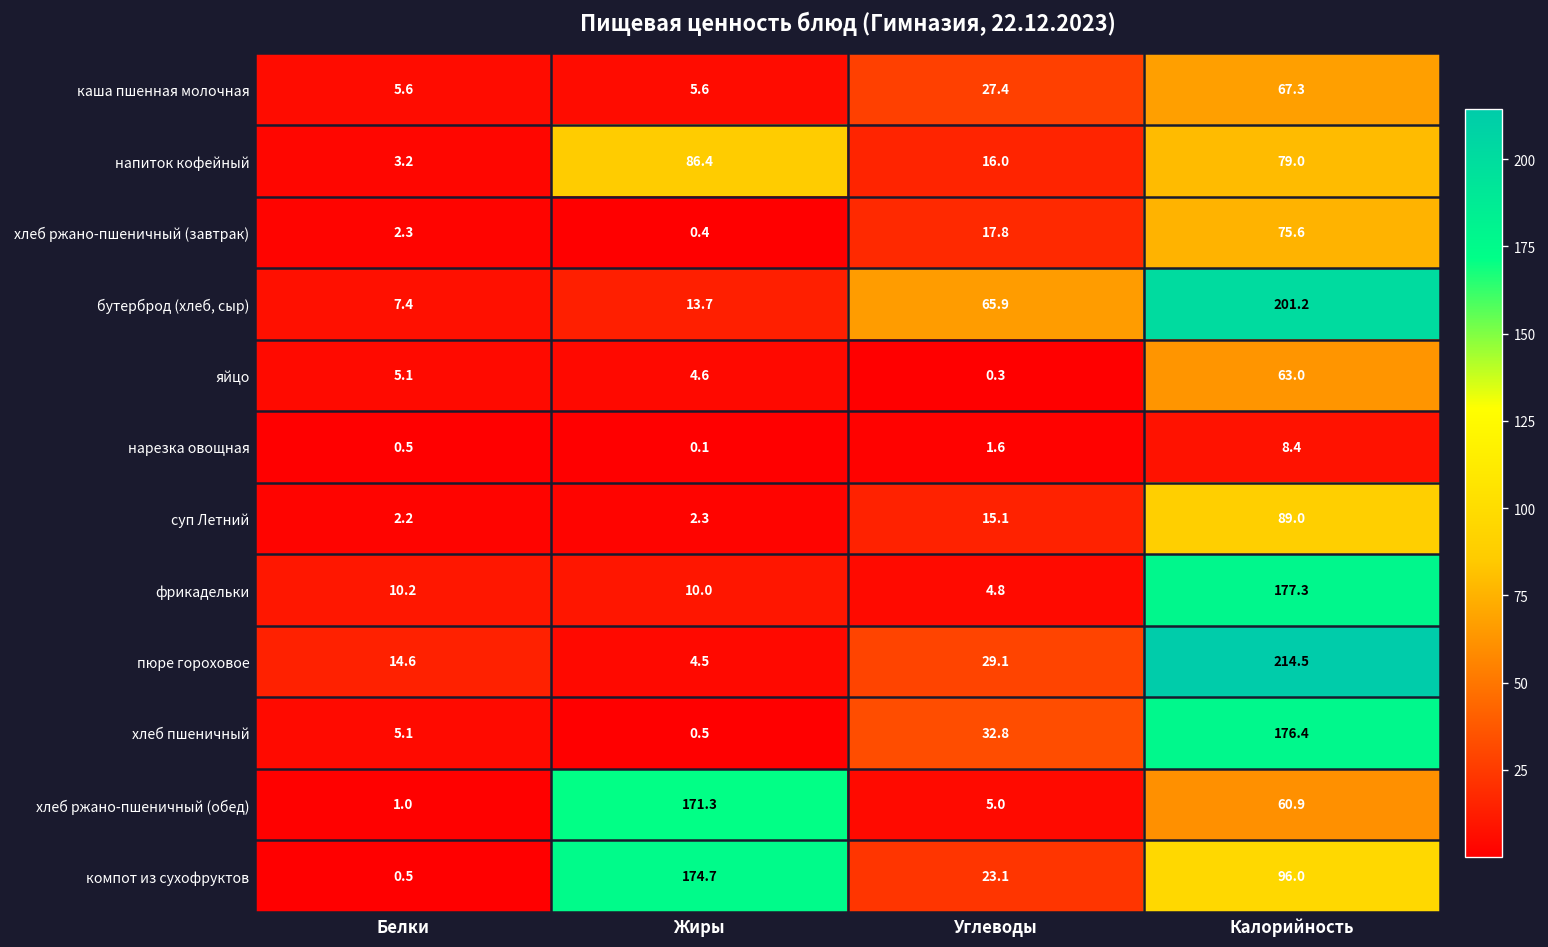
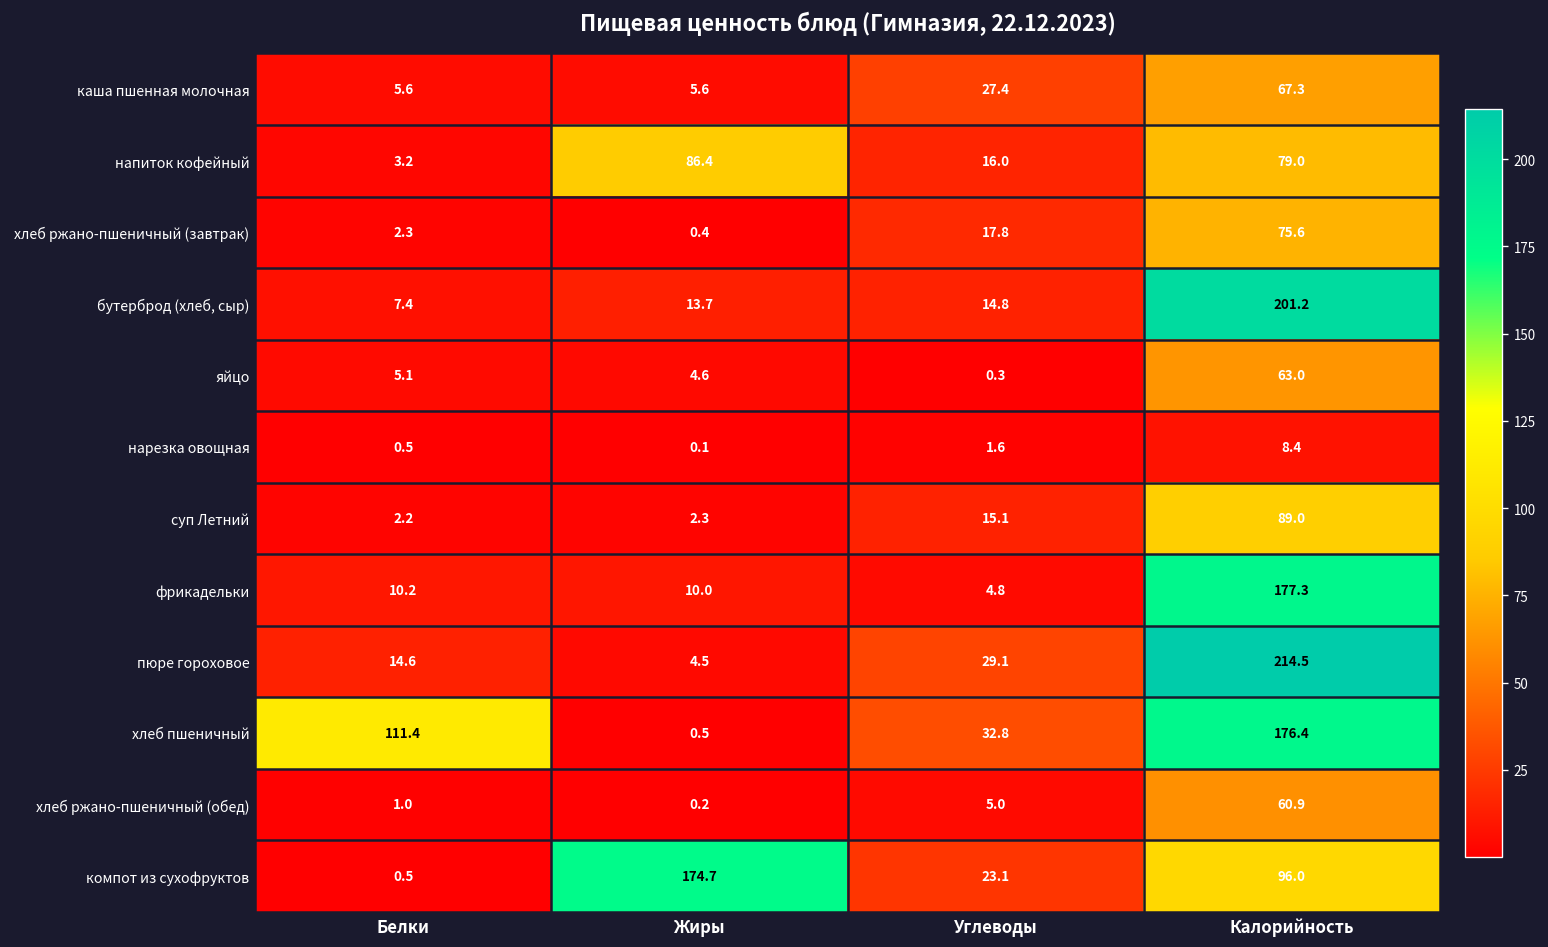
  {
    "каша пшенная молочная": {
      "Белки": 5.6,
      "Жиры": 5.6,
      "Углеводы": 27.4,
      "Калорийность": 67.3
    },
    "напиток кофейный": {
      "Белки": 3.2,
      "Жиры": 86.4,
      "Углеводы": 16.0,
      "Калорийность": 79.0
    },
    "хлеб ржано-пшеничный (завтрак)": {
      "Белки": 2.3,
      "Жиры": 0.4,
      "Углеводы": 17.8,
      "Калорийность": 75.6
    },
    "бутерброд (хлеб, сыр)": {
      "Белки": 7.4,
      "Жиры": 13.7,
-     "Углеводы": 65.9,
+     "Углеводы": 14.8,
      "Калорийность": 201.2
    },
    "яйцо": {
      "Белки": 5.1,
      "Жиры": 4.6,
      "Углеводы": 0.3,
      "Калорийность": 63.0
    },
    "нарезка овощная": {
      "Белки": 0.5,
      "Жиры": 0.1,
      "Углеводы": 1.6,
      "Калорийность": 8.4
    },
    "суп Летний": {
      "Белки": 2.2,
      "Жиры": 2.3,
      "Углеводы": 15.1,
      "Калорийность": 89.0
    },
    "фрикадельки": {
      "Белки": 10.2,
      "Жиры": 10.0,
      "Углеводы": 4.8,
      "Калорийность": 177.3
    },
    "пюре гороховое": {
      "Белки": 14.6,
      "Жиры": 4.5,
      "Углеводы": 29.1,
      "Калорийность": 214.5
    },
    "хлеб пшеничный": {
-     "Белки": 5.1,
+     "Белки": 111.4,
      "Жиры": 0.5,
      "Углеводы": 32.8,
      "Калорийность": 176.4
    },
    "хлеб ржано-пшеничный (обед)": {
      "Белки": 1.0,
-     "Жиры": 171.3,
+     "Жиры": 0.2,
      "Углеводы": 5.0,
      "Калорийность": 60.9
    },
    "компот из сухофруктов": {
      "Белки": 0.5,
      "Жиры": 174.7,
      "Углеводы": 23.1,
      "Калорийность": 96.0
    }
  }
